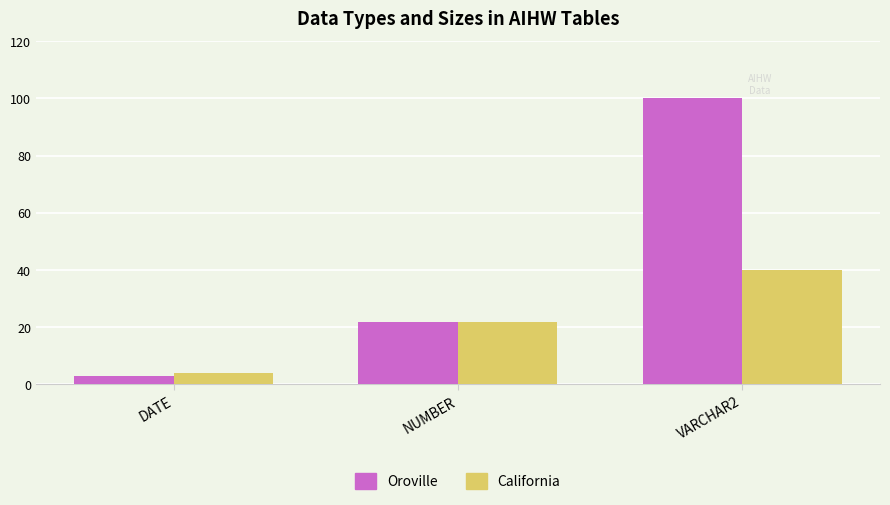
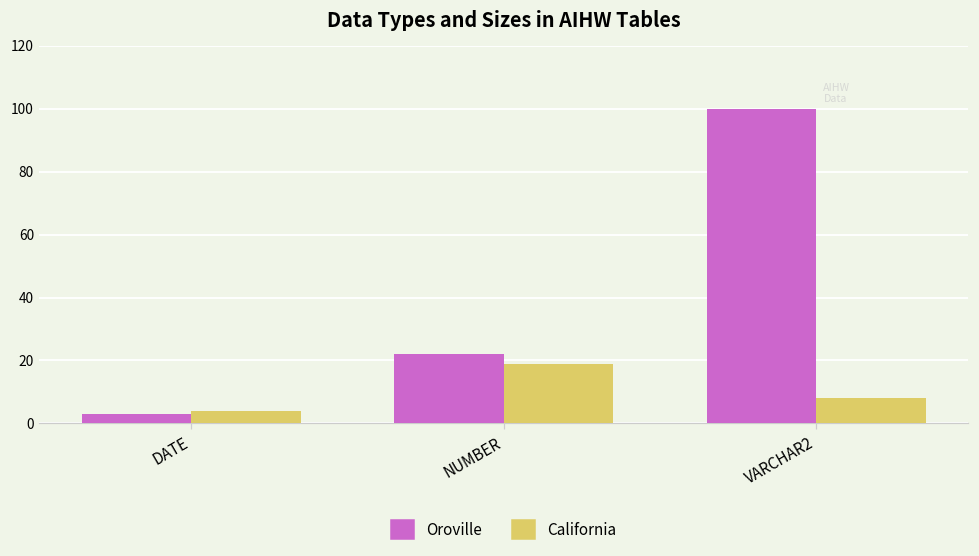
  {
    "Oroville": {
      "DATE": 3,
      "NUMBER": 22,
      "VARCHAR2": 100
    },
    "California": {
      "DATE": 4,
-     "NUMBER": 22,
-     "VARCHAR2": 40
+     "NUMBER": 19,
+     "VARCHAR2": 8
    }
  }
